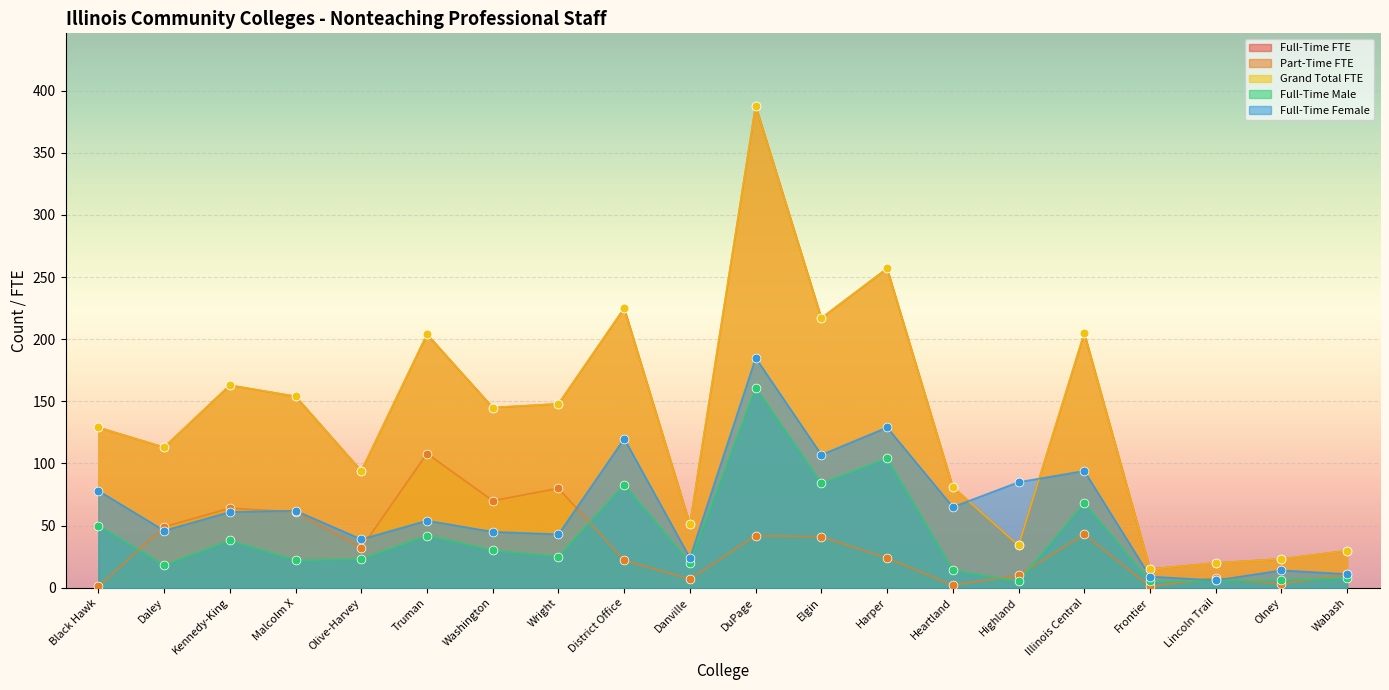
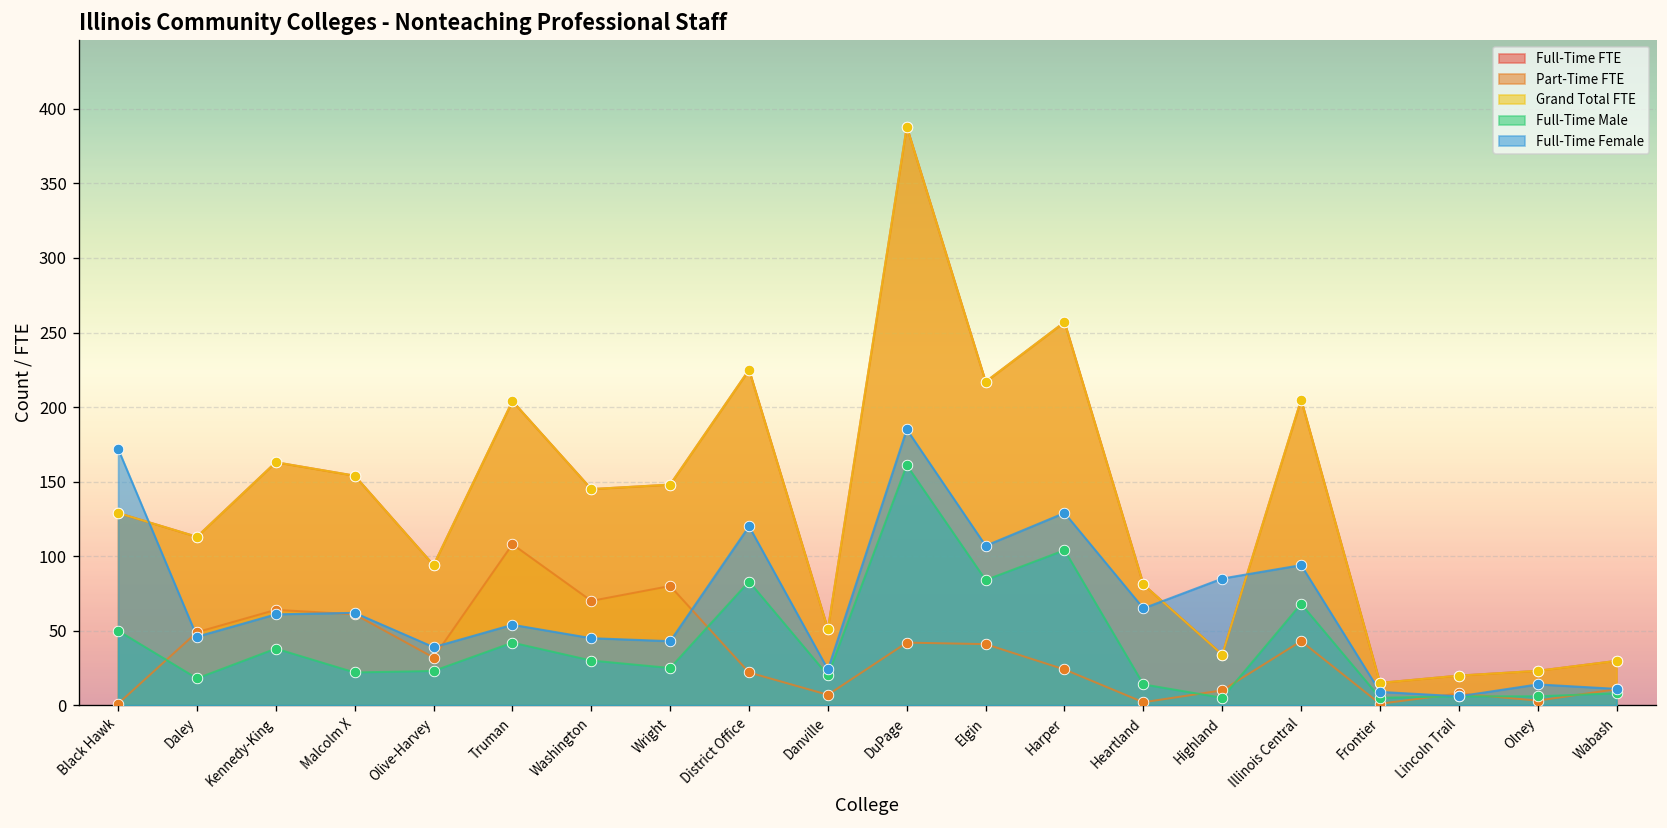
  {
    "Grand Total FTE": {
      "Black Hawk": 129,
      "Daley": 113,
      "Kennedy-King": 163,
      "Malcolm X": 154,
      "Olive-Harvey": 94,
      "Truman": 204,
      "Washington": 145,
      "Wright": 148,
      "District Office": 225,
      "Danville": 51,
      "DuPage": 388,
      "Elgin": 217,
      "Harper": 257,
      "Heartland": 81,
      "Highland": 34,
      "Illinois Central": 205,
      "Frontier": 15,
      "Lincoln Trail": 20,
      "Olney": 23,
      "Wabash": 30
    },
    "Part-Time FTE": {
      "Black Hawk": 1,
      "Daley": 49,
      "Kennedy-King": 64,
      "Olive-Harvey": 32,
      "Truman": 108,
      "Washington": 70,
      "Wright": 80,
      "District Office": 22,
      "Danville": 7,
      "DuPage": 42,
      "Elgin": 41,
      "Harper": 24,
      "Heartland": 2,
      "Highland": 10,
      "Illinois Central": 43,
      "Frontier": 1,
      "Olney": 3
    },
    "Full-Time Male": {
      "Black Hawk": 50,
      "Daley": 18,
      "Kennedy-King": 38,
      "Malcolm X": 22,
      "Olive-Harvey": 23,
      "Truman": 42,
      "Washington": 30,
      "Wright": 25,
      "District Office": 83,
      "Danville": 20,
      "DuPage": 161,
      "Elgin": 84,
      "Harper": 104,
      "Heartland": 14,
      "Highland": 5,
      "Illinois Central": 68,
      "Frontier": 5,
      "Olney": 6,
      "Wabash": 8
    },
    "Full-Time Female": {
-     "Black Hawk": 78,
+     "Black Hawk": 172,
      "Daley": 46,
      "Kennedy-King": 61,
      "Olive-Harvey": 39,
      "Truman": 54,
      "Washington": 45,
      "Wright": 43,
      "District Office": 120,
      "Danville": 24,
      "DuPage": 185,
      "Elgin": 107,
      "Harper": 129,
      "Heartland": 65,
      "Highland": 85,
      "Illinois Central": 94,
      "Frontier": 9,
      "Olney": 14
    }
  }
